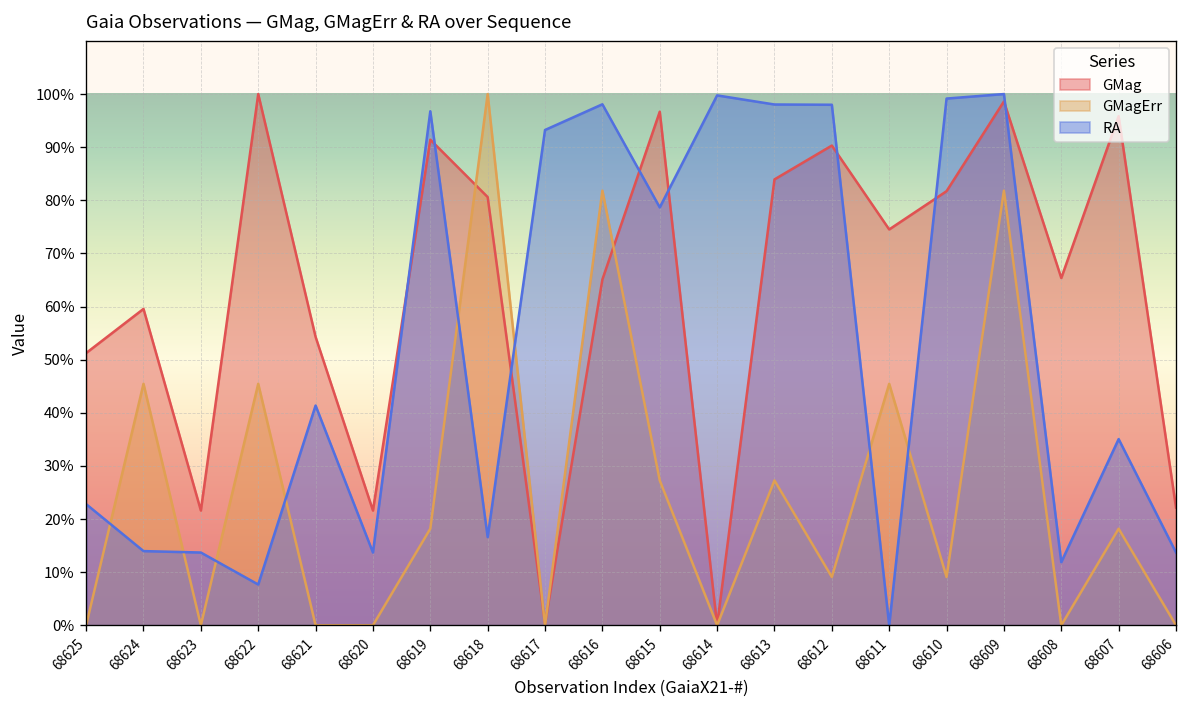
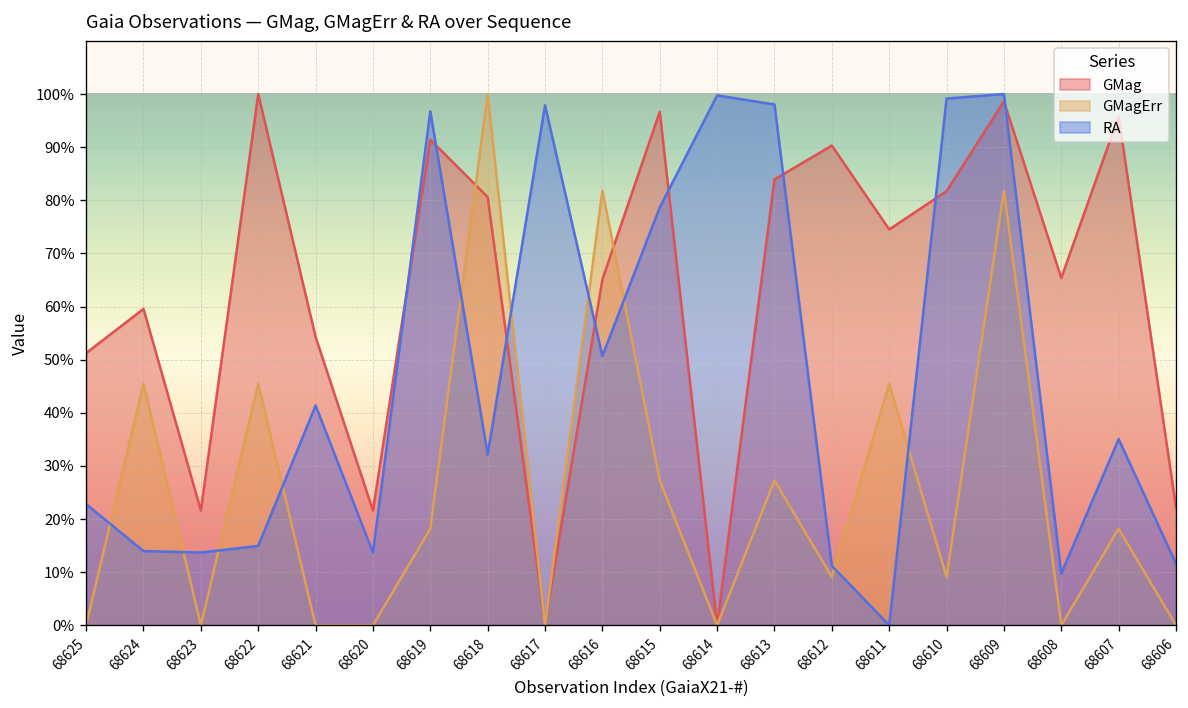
  {
    "RA": {
      "68625": "23%",
      "68624": "14%",
      "68623": "14%",
-     "68622": "8%",
+     "68622": "15%",
      "68621": "41%",
      "68620": "14%",
      "68619": "97%",
-     "68618": "17%",
-     "68617": "93%",
-     "68616": "98%",
+     "68618": "32%",
+     "68617": "98%",
+     "68616": "51%",
      "68615": "79%",
      "68614": "100%",
      "68613": "98%",
-     "68612": "98%",
+     "68612": "11%",
      "68611": "0%",
      "68610": "99%",
      "68609": "100%",
-     "68608": "12%",
+     "68608": "10%",
      "68607": "35%",
-     "68606": "14%"
+     "68606": "12%"
    }
  }
